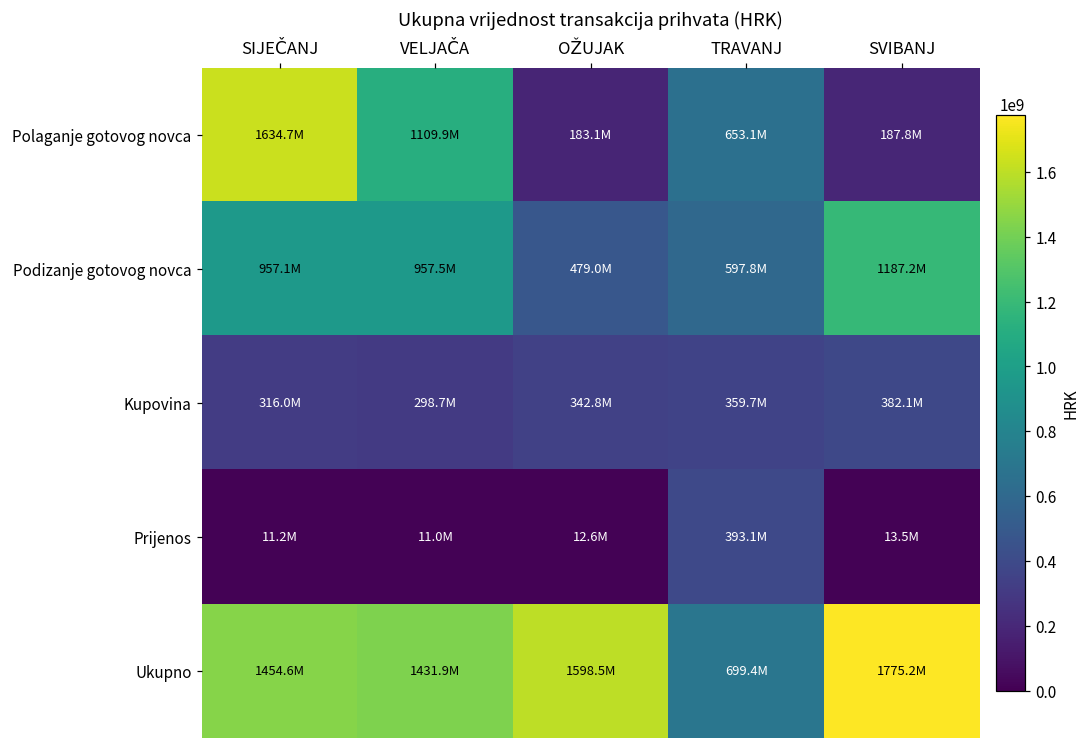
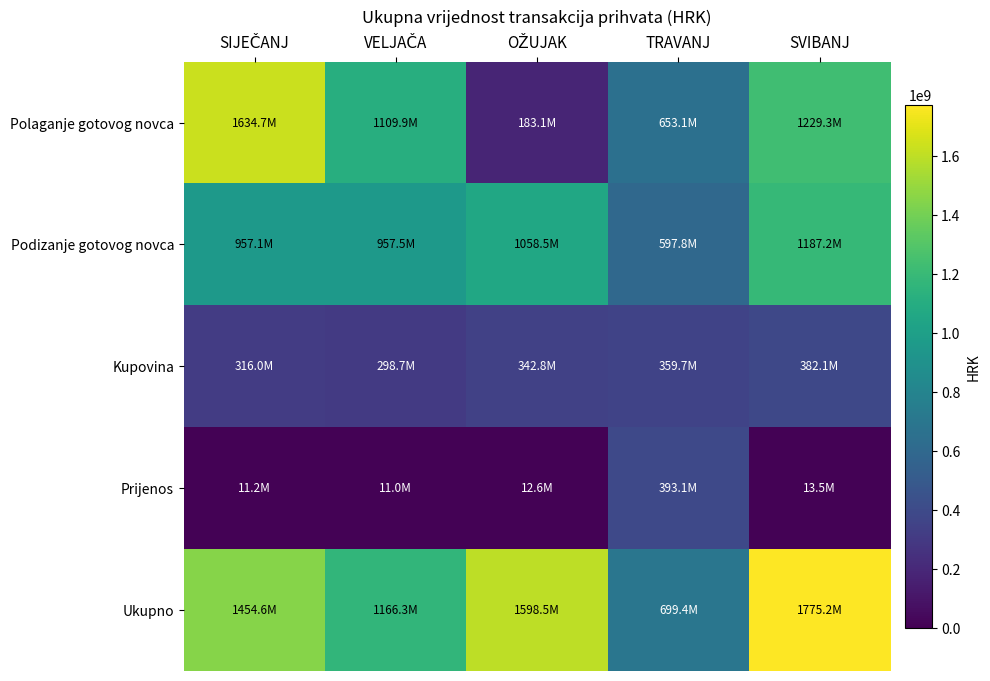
  {
    "Polaganje gotovog novca": {
      "SIJEČANJ": "1634.7M",
      "VELJAČA": "1109.9M",
      "OŽUJAK": "183.1M",
      "TRAVANJ": "653.1M",
-     "SVIBANJ": "187.8M"
+     "SVIBANJ": "1229.3M"
    },
    "Podizanje gotovog novca": {
      "SIJEČANJ": "957.1M",
      "VELJAČA": "957.5M",
-     "OŽUJAK": "479.0M",
+     "OŽUJAK": "1058.5M",
      "TRAVANJ": "597.8M",
      "SVIBANJ": "1187.2M"
    },
    "Kupovina": {
      "SIJEČANJ": "316.0M",
      "VELJAČA": "298.7M",
      "OŽUJAK": "342.8M",
      "TRAVANJ": "359.7M",
      "SVIBANJ": "382.1M"
    },
    "Prijenos": {
      "SIJEČANJ": "11.2M",
      "VELJAČA": "11.0M",
      "OŽUJAK": "12.6M",
      "TRAVANJ": "393.1M",
      "SVIBANJ": "13.5M"
    },
    "Ukupno": {
      "SIJEČANJ": "1454.6M",
-     "VELJAČA": "1431.9M",
+     "VELJAČA": "1166.3M",
      "OŽUJAK": "1598.5M",
      "TRAVANJ": "699.4M",
      "SVIBANJ": "1775.2M"
    }
  }
